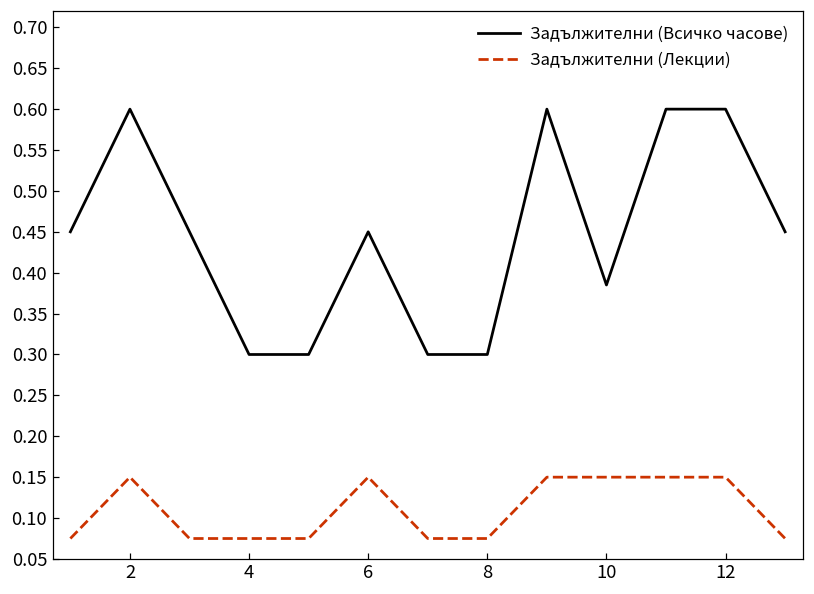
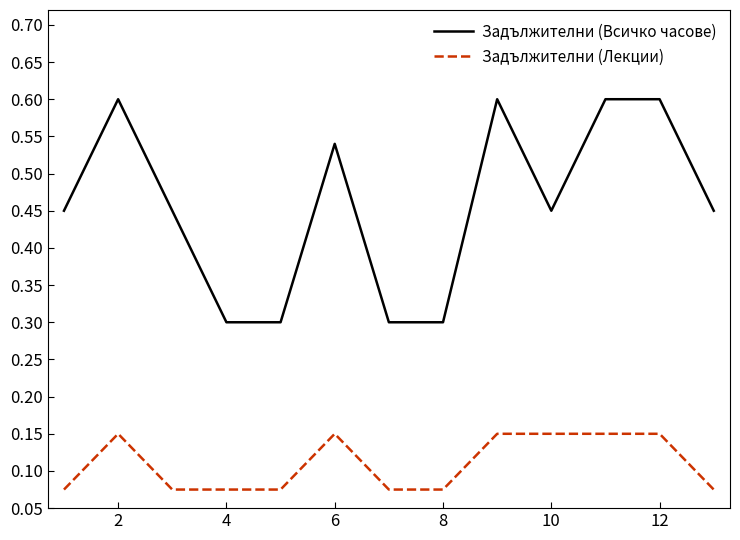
  {
    "Задължителни (Всичко часове)": {
      "2": 0.60,
      "4": 0.30,
-     "6": 0.45,
+     "6": 0.54,
      "8": 0.30,
-     "10": 0.39,
+     "10": 0.45,
      "12": 0.60
    },
    "Задължителни (Лекции)": {
      "2": 0.15,
      "4": 0.08,
      "6": 0.15,
      "8": 0.08,
      "10": 0.15,
      "12": 0.15
    }
  }
